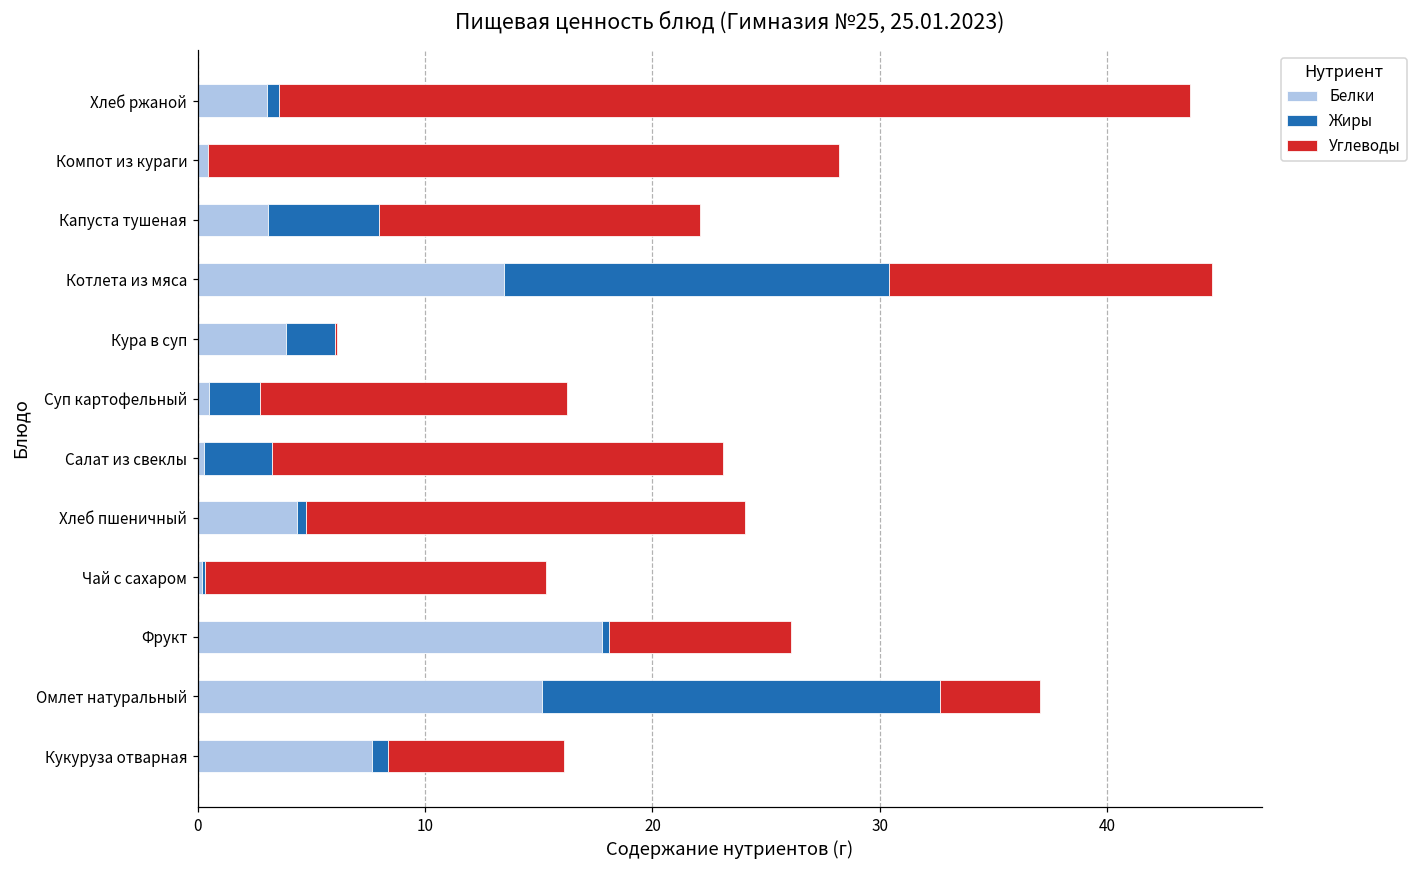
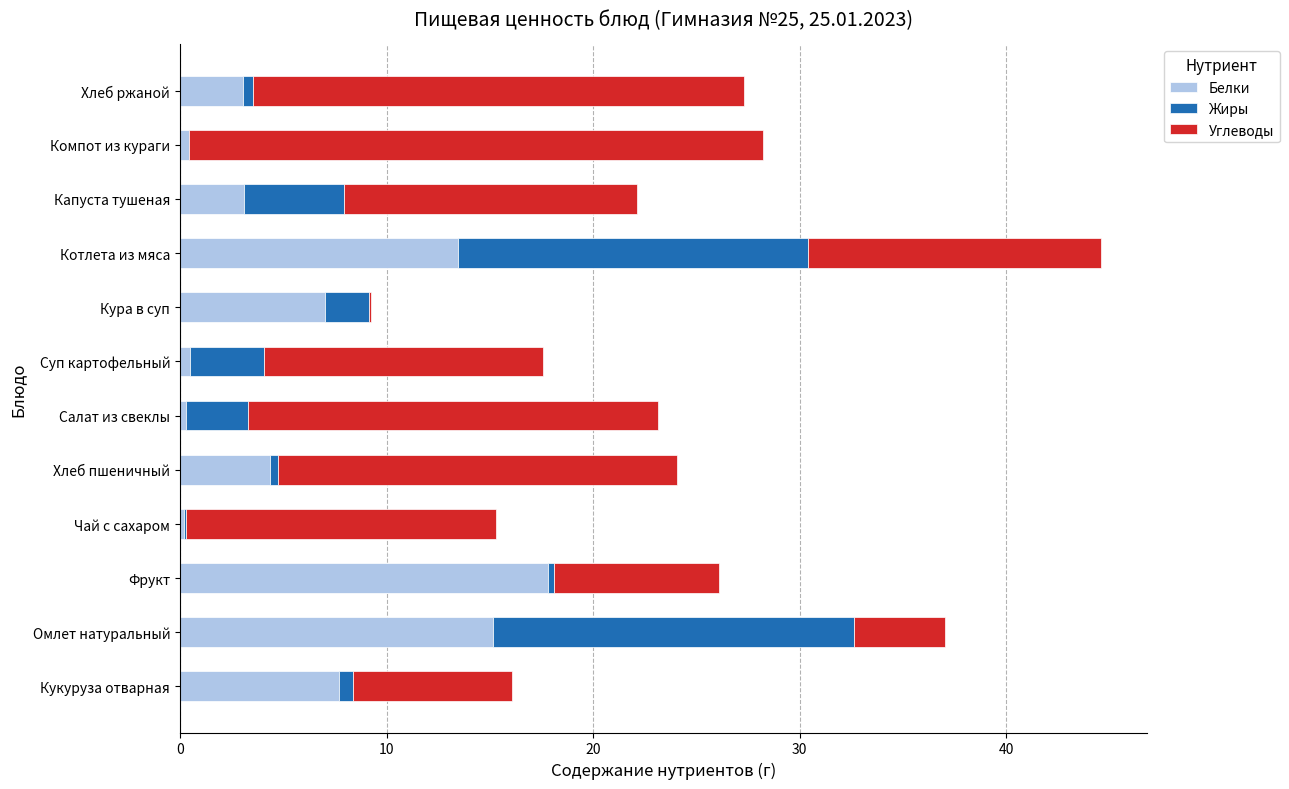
  {
    "Белки": {
      "Хлеб ржаной": 3.0,
      "Компот из кураги": 0.4,
      "Капуста тушеная": 3.1,
      "Котлета из мяса": 13.5,
-     "Кура в суп": 3.9,
+     "Кура в суп": 7.0,
      "Суп картофельный": 0.5,
      "Салат из свеклы": 0.3,
      "Хлеб пшеничный": 4.4,
      "Чай с сахаром": 0.2,
      "Фрукт": 17.8,
      "Омлет натуральный": 15.1,
      "Кукуруза отварная": 7.7
    },
    "Жиры": {
      "Хлеб ржаной": 0.5,
      "Капуста тушеная": 4.9,
      "Котлета из мяса": 16.9,
      "Кура в суп": 2.1,
-     "Суп картофельный": 2.3,
+     "Суп картофельный": 3.6,
      "Салат из свеклы": 3.0,
      "Хлеб пшеничный": 0.4,
      "Фрукт": 0.3,
      "Омлет натуральный": 17.5,
      "Кукуруза отварная": 0.7
    },
    "Углеводы": {
-     "Хлеб ржаной": 40.1,
+     "Хлеб ржаной": 23.7,
      "Компот из кураги": 27.8,
      "Капуста тушеная": 14.1,
      "Котлета из мяса": 14.2,
      "Суп картофельный": 13.5,
      "Салат из свеклы": 19.8,
      "Хлеб пшеничный": 19.3,
      "Чай с сахаром": 15.0,
      "Фрукт": 8.0,
      "Омлет натуральный": 4.4,
      "Кукуруза отварная": 7.7
    }
  }
